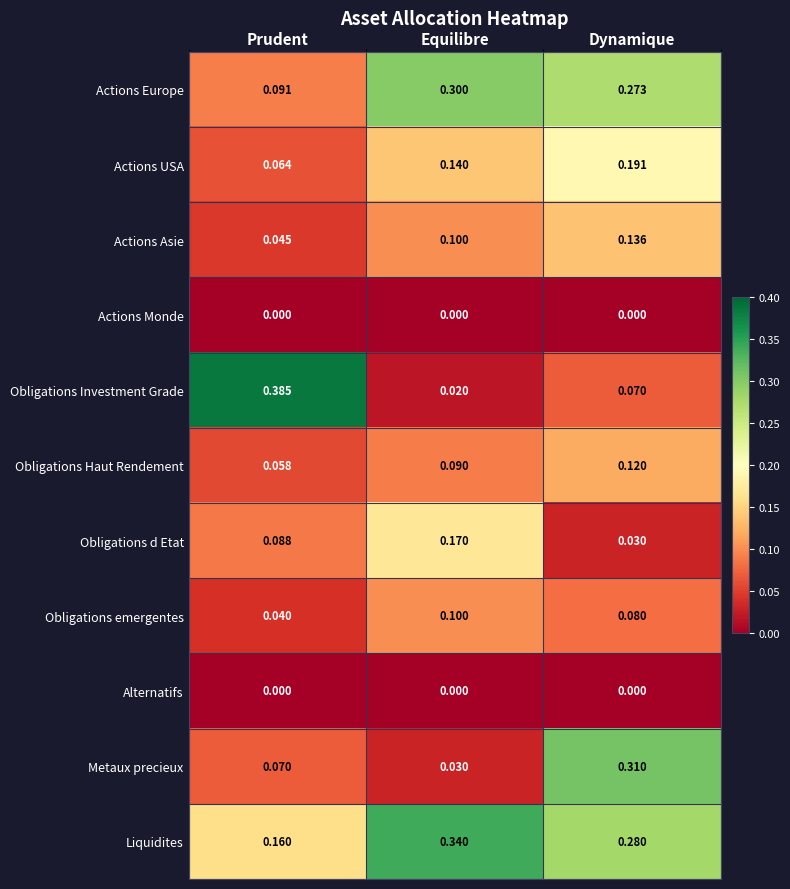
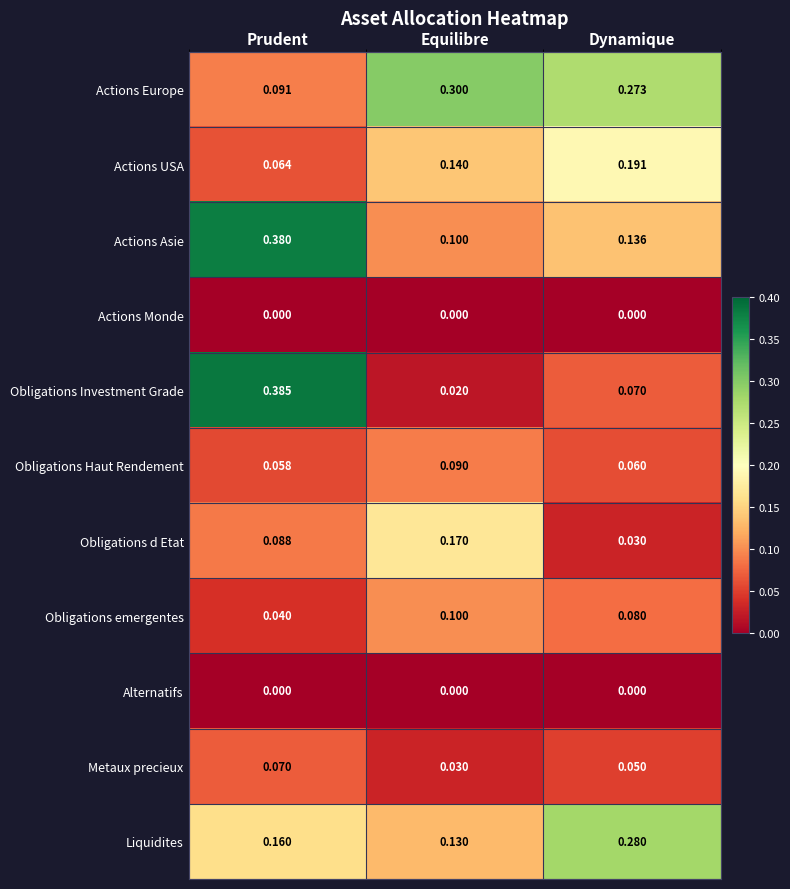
  {
    "Actions Europe": {
      "Prudent": 0.091,
      "Equilibre": 0.300,
      "Dynamique": 0.273
    },
    "Actions USA": {
      "Prudent": 0.064,
      "Equilibre": 0.140,
      "Dynamique": 0.191
    },
    "Actions Asie": {
-     "Prudent": 0.045,
+     "Prudent": 0.380,
      "Equilibre": 0.100,
      "Dynamique": 0.136
    },
    "Actions Monde": {
      "Prudent": 0.000,
      "Equilibre": 0.000,
      "Dynamique": 0.000
    },
    "Obligations Investment Grade": {
      "Prudent": 0.385,
      "Equilibre": 0.020,
      "Dynamique": 0.070
    },
    "Obligations Haut Rendement": {
      "Prudent": 0.058,
      "Equilibre": 0.090,
-     "Dynamique": 0.120
+     "Dynamique": 0.060
    },
    "Obligations d Etat": {
      "Prudent": 0.088,
      "Equilibre": 0.170,
      "Dynamique": 0.030
    },
    "Obligations emergentes": {
      "Prudent": 0.040,
      "Equilibre": 0.100,
      "Dynamique": 0.080
    },
    "Alternatifs": {
      "Prudent": 0.000,
      "Equilibre": 0.000,
      "Dynamique": 0.000
    },
    "Metaux precieux": {
      "Prudent": 0.070,
      "Equilibre": 0.030,
-     "Dynamique": 0.310
+     "Dynamique": 0.050
    },
    "Liquidites": {
      "Prudent": 0.160,
-     "Equilibre": 0.340,
+     "Equilibre": 0.130,
      "Dynamique": 0.280
    }
  }
